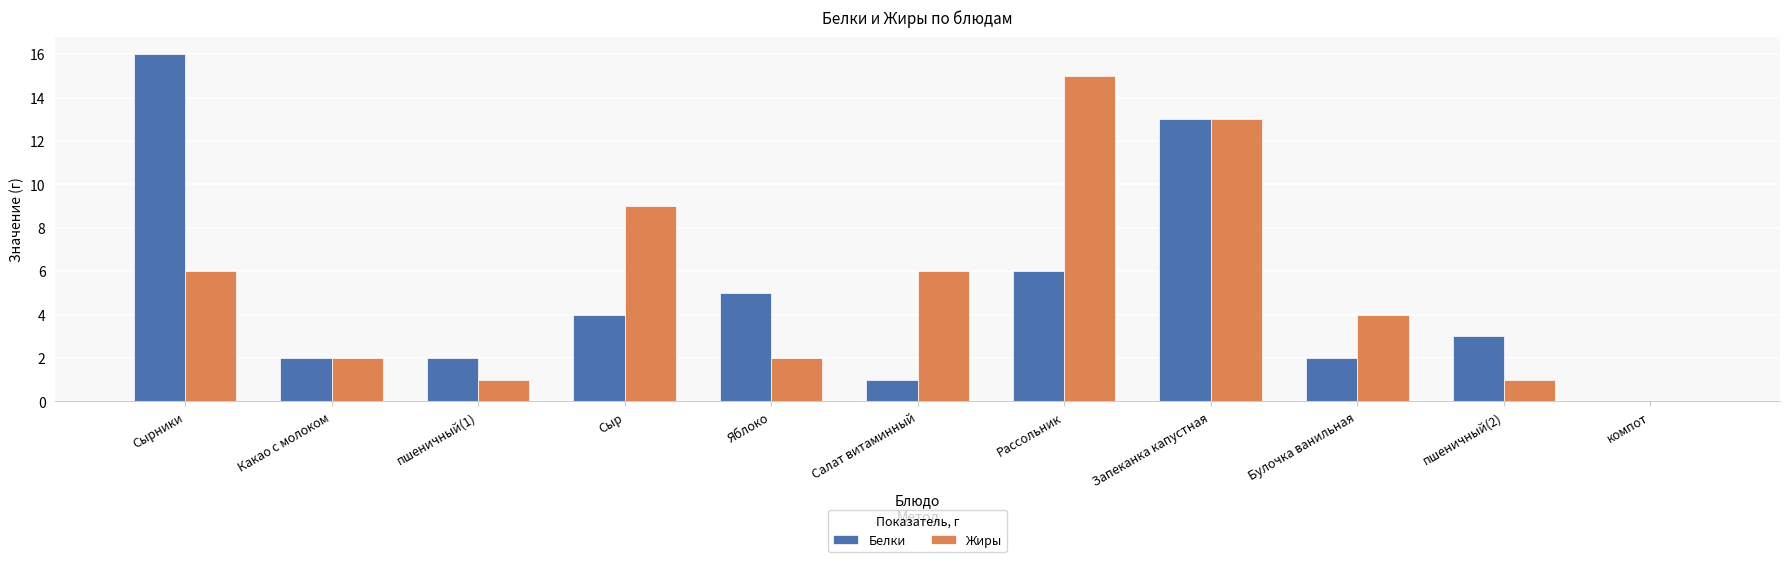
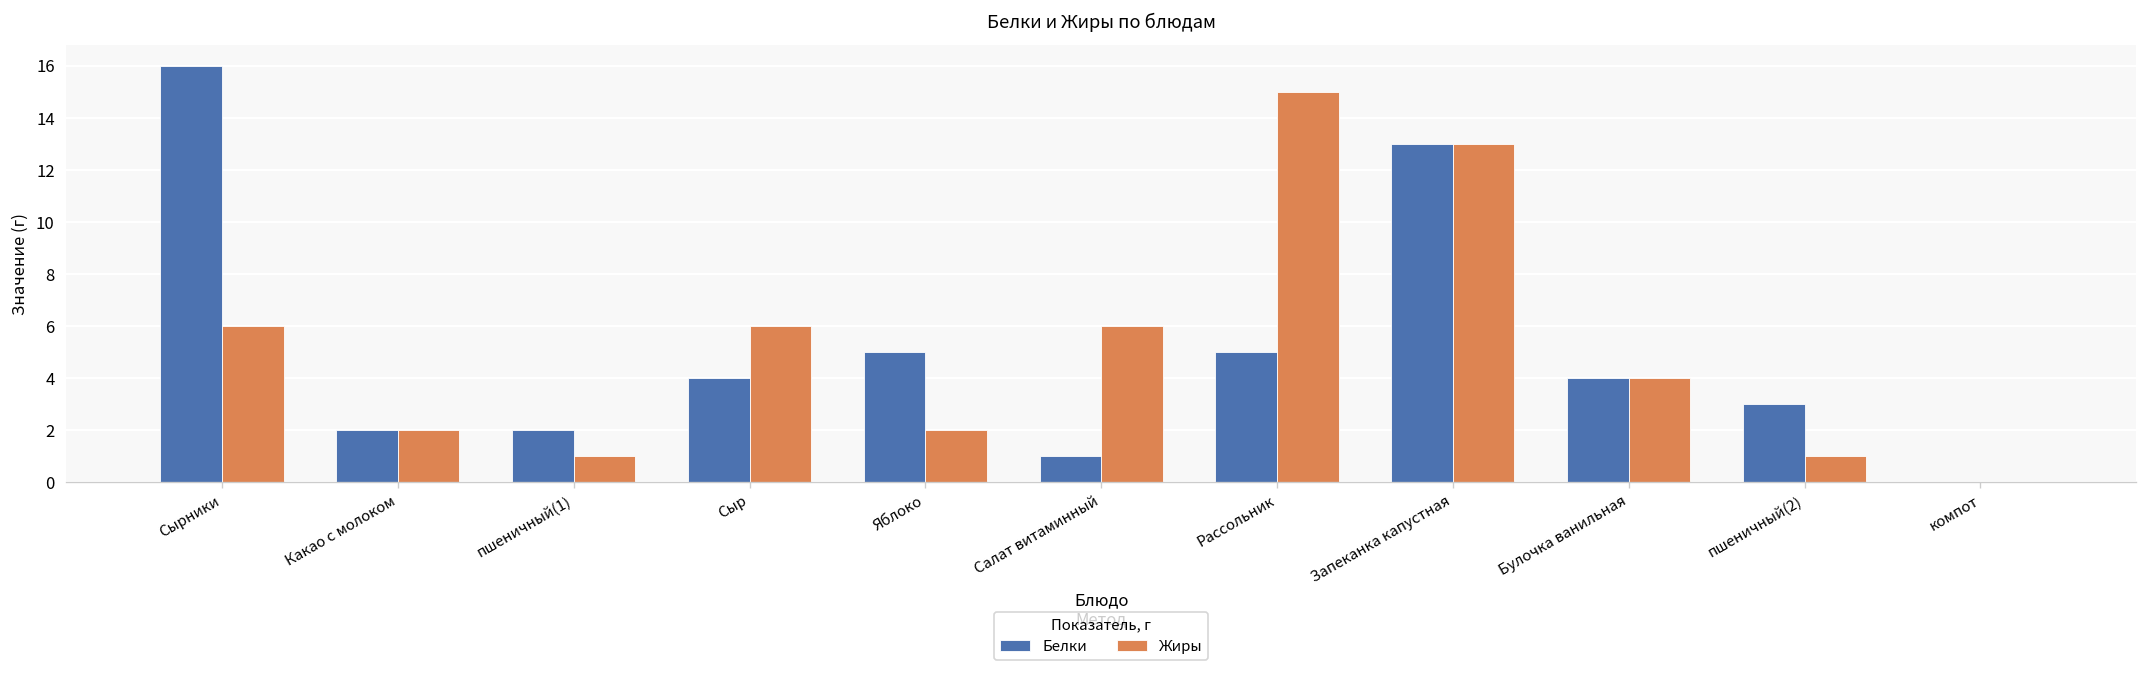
  {
    "Белки": {
      "Сырники": 16,
      "Какао с молоком": 2,
      "пшеничный(1)": 2,
      "Сыр": 4,
      "Яблоко": 5,
      "Салат витаминный": 1,
-     "Рассольник": 6,
+     "Рассольник": 5,
      "Запеканка капустная": 13,
-     "Булочка ванильная": 2,
+     "Булочка ванильная": 4,
      "пшеничный(2)": 3,
      "компот": 0
    },
    "Жиры": {
      "Сырники": 6,
      "Какао с молоком": 2,
      "пшеничный(1)": 1,
-     "Сыр": 9,
+     "Сыр": 6,
      "Яблоко": 2,
      "Салат витаминный": 6,
      "Рассольник": 15,
      "Запеканка капустная": 13,
      "Булочка ванильная": 4,
      "пшеничный(2)": 1,
      "компот": 0
    }
  }
